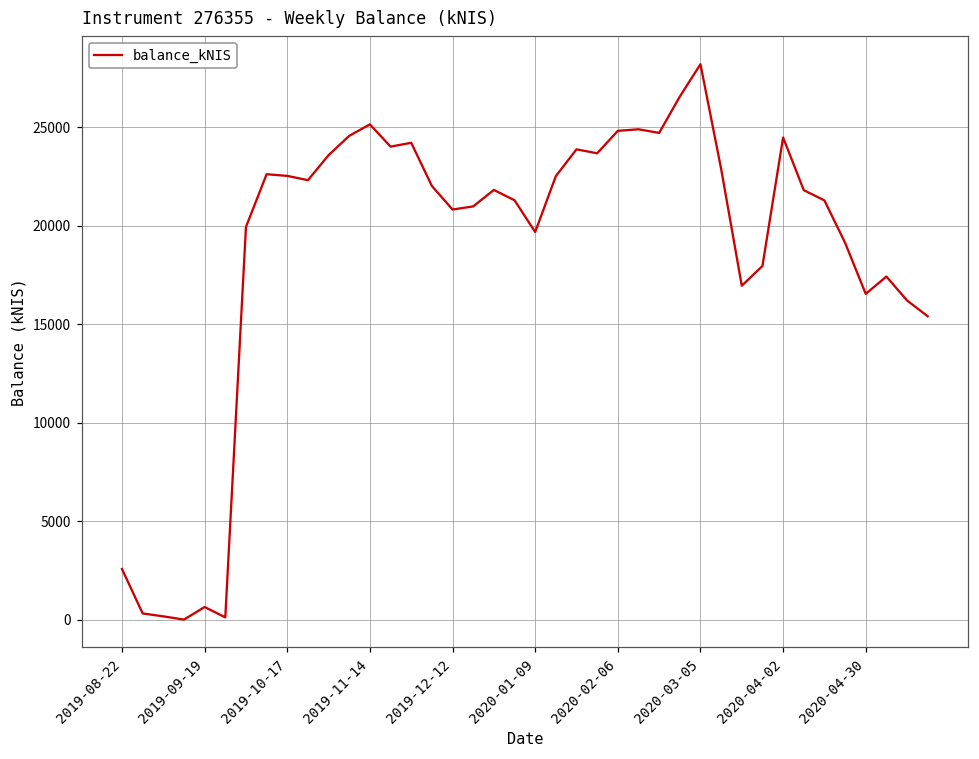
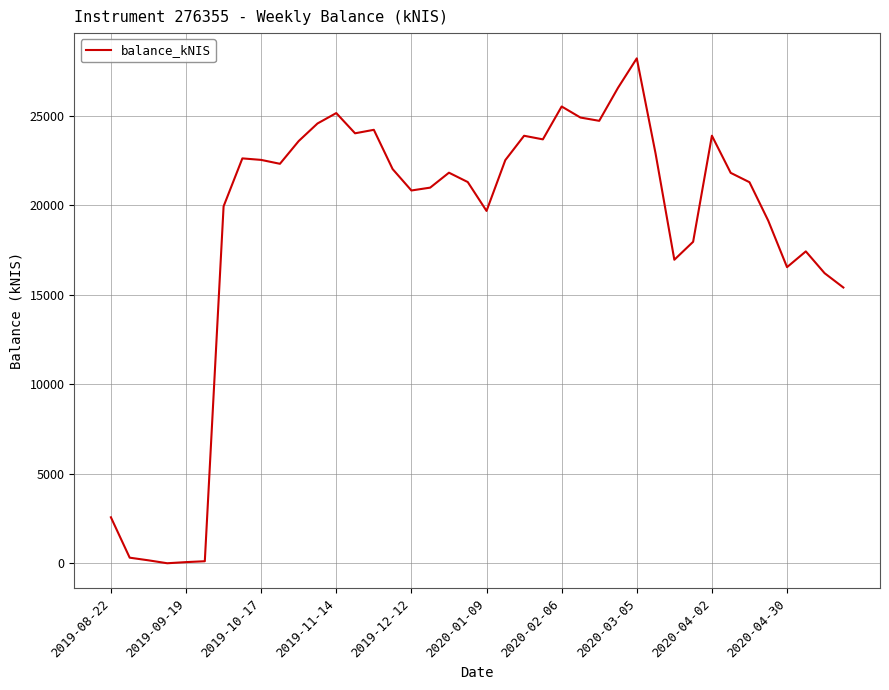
  {
    "2019-08-22": 2600,
-   "2019-09-19": 600,
+   "2019-09-19": 100,
    "2019-10-17": 22500,
    "2019-11-14": 25100,
    "2019-12-12": 20800,
    "2020-01-09": 19700,
-   "2020-02-06": 24800,
+   "2020-02-06": 25500,
    "2020-03-05": 28200,
-   "2020-04-02": 24500,
+   "2020-04-02": 23900,
    "2020-04-30": 16500
  }
